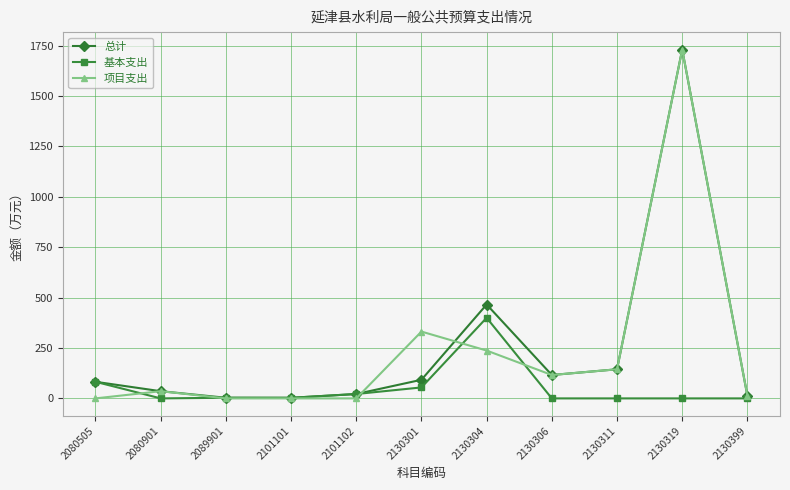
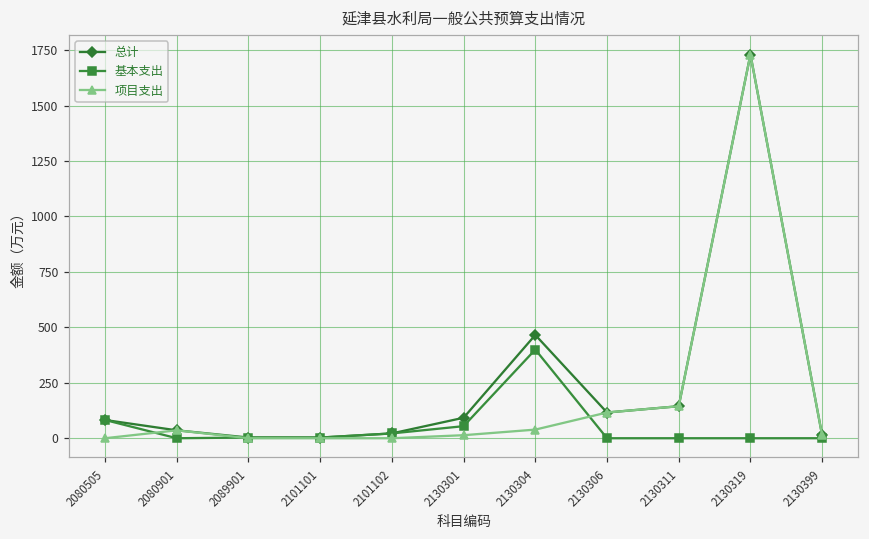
  {
    "项目支出": {
      "2080505": 0,
      "2101102": 0,
-     "2130301": 330,
-     "2130304": 240
+     "2130301": 10,
+     "2130304": 40
    }
  }
